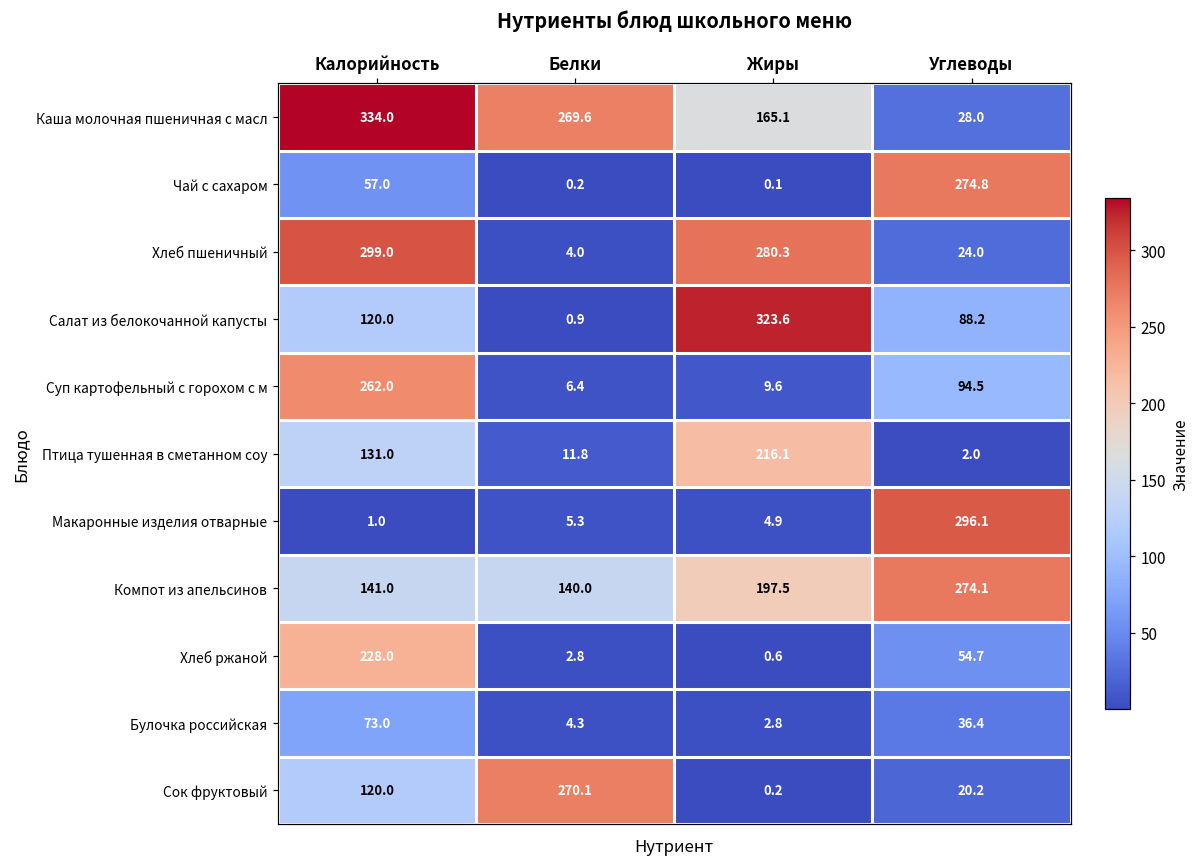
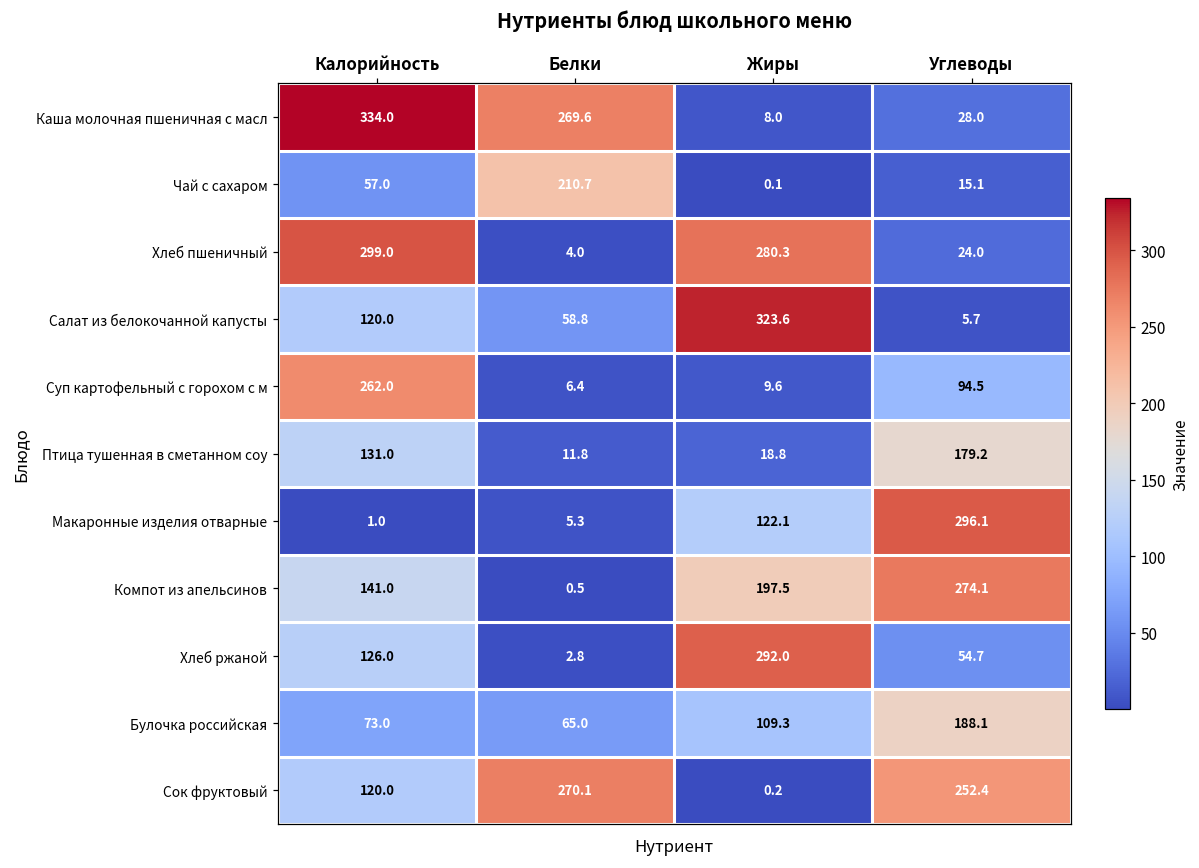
  {
    "Каша молочная пшеничная с масл": {
      "Калорийность": 334.0,
      "Белки": 269.6,
-     "Жиры": 165.1,
+     "Жиры": 8.0,
      "Углеводы": 28.0
    },
    "Чай с сахаром": {
      "Калорийность": 57.0,
-     "Белки": 0.2,
+     "Белки": 210.7,
      "Жиры": 0.1,
-     "Углеводы": 274.8
+     "Углеводы": 15.1
    },
    "Хлеб пшеничный": {
      "Калорийность": 299.0,
      "Белки": 4.0,
      "Жиры": 280.3,
      "Углеводы": 24.0
    },
    "Салат из белокочанной капусты": {
      "Калорийность": 120.0,
-     "Белки": 0.9,
+     "Белки": 58.8,
      "Жиры": 323.6,
-     "Углеводы": 88.2
+     "Углеводы": 5.7
    },
    "Суп картофельный с горохом с м": {
      "Калорийность": 262.0,
      "Белки": 6.4,
      "Жиры": 9.6,
      "Углеводы": 94.5
    },
    "Птица тушенная в сметанном соу": {
      "Калорийность": 131.0,
      "Белки": 11.8,
-     "Жиры": 216.1,
-     "Углеводы": 2.0
+     "Жиры": 18.8,
+     "Углеводы": 179.2
    },
    "Макаронные изделия отварные": {
      "Калорийность": 1.0,
      "Белки": 5.3,
-     "Жиры": 4.9,
+     "Жиры": 122.1,
      "Углеводы": 296.1
    },
    "Компот из апельсинов": {
      "Калорийность": 141.0,
-     "Белки": 140.0,
+     "Белки": 0.5,
      "Жиры": 197.5,
      "Углеводы": 274.1
    },
    "Хлеб ржаной": {
-     "Калорийность": 228.0,
+     "Калорийность": 126.0,
      "Белки": 2.8,
-     "Жиры": 0.6,
+     "Жиры": 292.0,
      "Углеводы": 54.7
    },
    "Булочка российская": {
      "Калорийность": 73.0,
-     "Белки": 4.3,
-     "Жиры": 2.8,
-     "Углеводы": 36.4
+     "Белки": 65.0,
+     "Жиры": 109.3,
+     "Углеводы": 188.1
    },
    "Сок фруктовый": {
      "Калорийность": 120.0,
      "Белки": 270.1,
      "Жиры": 0.2,
-     "Углеводы": 20.2
+     "Углеводы": 252.4
    }
  }
